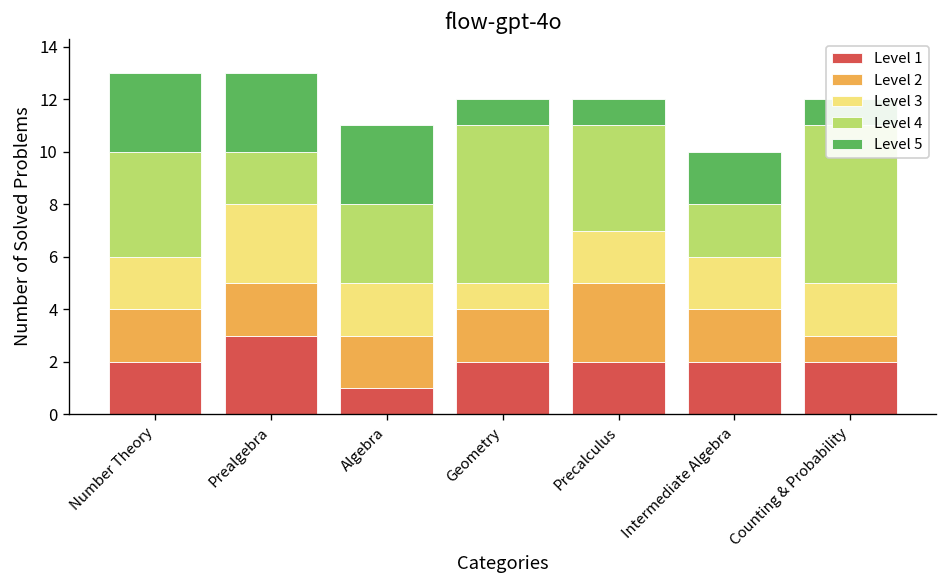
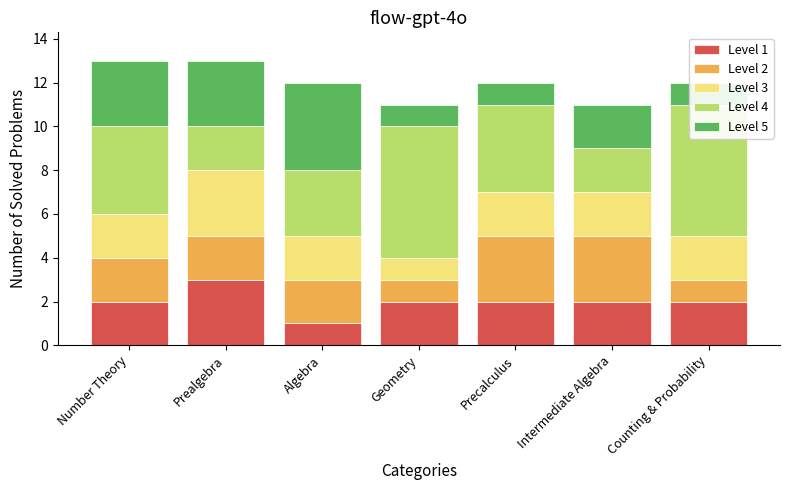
  {
    "Level 1": {
      "Number Theory": 2,
      "Prealgebra": 3,
      "Algebra": 1,
      "Geometry": 2,
      "Precalculus": 2,
      "Intermediate Algebra": 2,
      "Counting & Probability": 2
    },
    "Level 2": {
      "Number Theory": 2,
      "Prealgebra": 2,
      "Algebra": 2,
-     "Geometry": 2,
+     "Geometry": 1,
      "Precalculus": 3,
-     "Intermediate Algebra": 2,
+     "Intermediate Algebra": 3,
      "Counting & Probability": 1
    },
    "Level 3": {
      "Number Theory": 2,
      "Prealgebra": 3,
      "Algebra": 2,
      "Geometry": 1,
      "Precalculus": 2,
      "Intermediate Algebra": 2,
      "Counting & Probability": 2
    },
    "Level 4": {
      "Number Theory": 4,
      "Prealgebra": 2,
      "Algebra": 3,
      "Geometry": 6,
      "Precalculus": 4,
      "Intermediate Algebra": 2
    },
    "Level 5": {
      "Number Theory": 3,
      "Prealgebra": 3,
-     "Algebra": 3,
+     "Algebra": 4,
      "Geometry": 1,
      "Precalculus": 1,
      "Intermediate Algebra": 2
    }
  }
